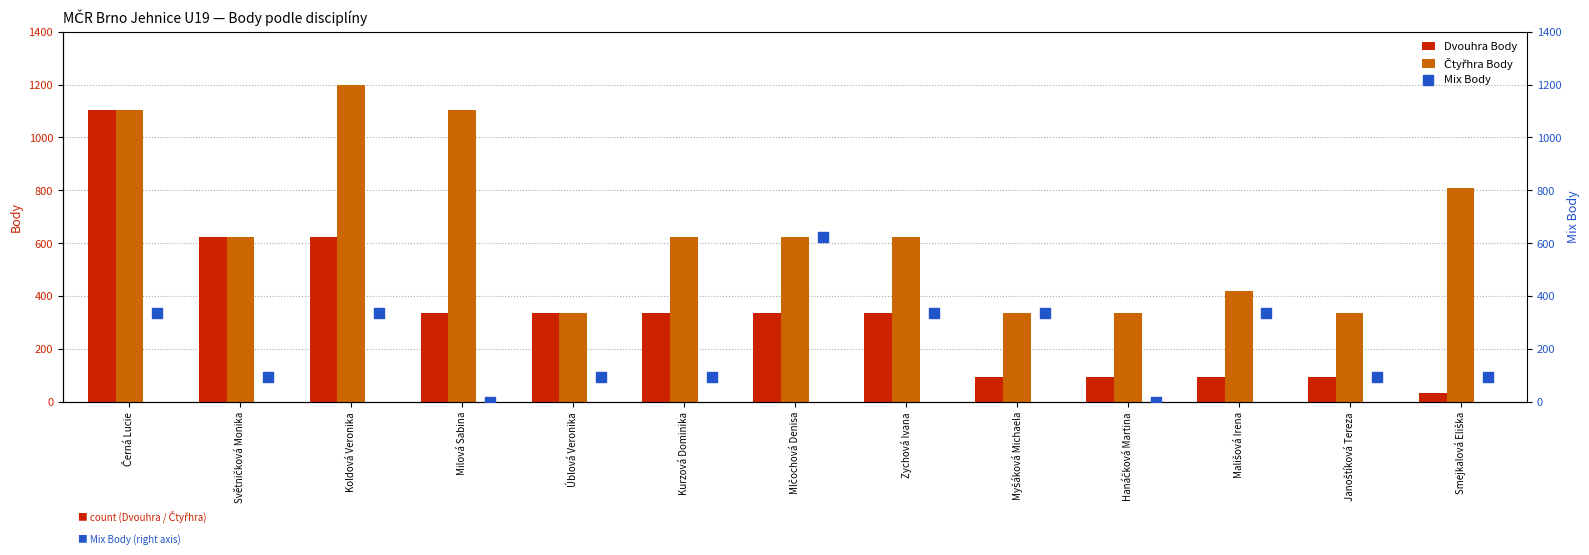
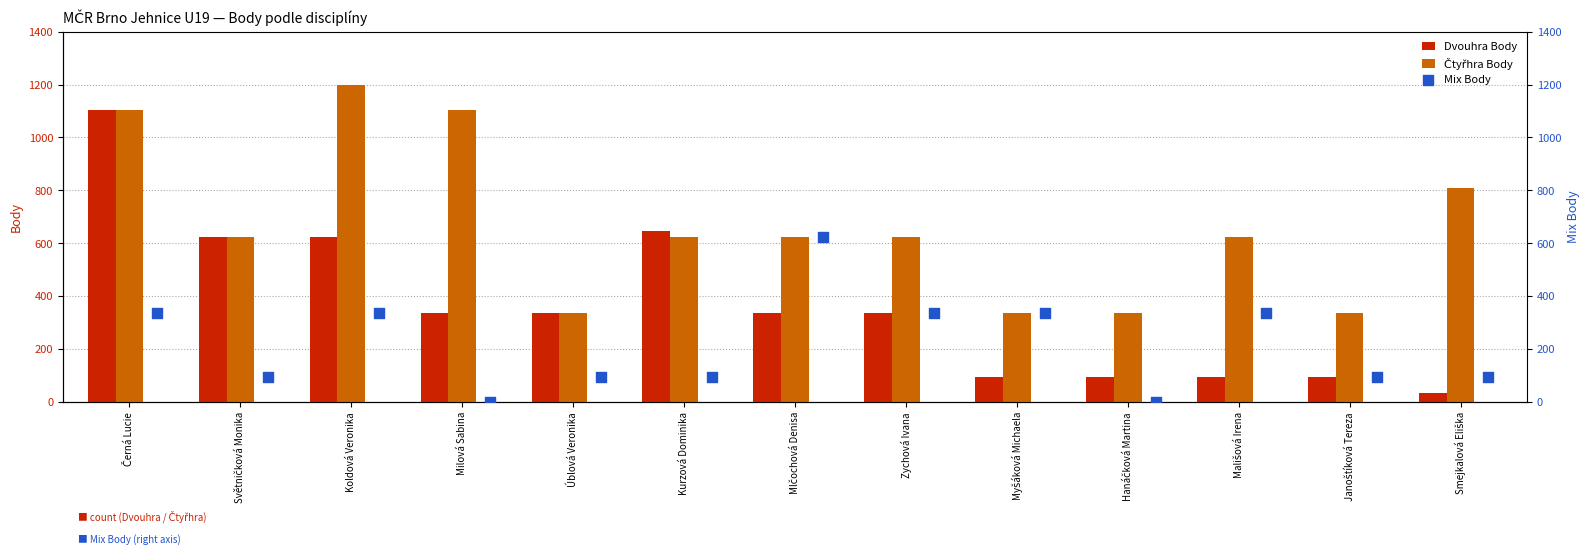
  {
    "Dvouhra Body": {
      "Černá Lucie": 1100,
      "Světničková Monika": 620,
      "Koldová Veronika": 620,
      "Milová Sabina": 340,
      "Úblová Veronika": 340,
-     "Kurzová Dominika": 340,
+     "Kurzová Dominika": 650,
      "Mlčochová Denisa": 340,
      "Zychová Ivana": 340,
      "Myšáková Michaela": 100,
      "Hanáčková Martina": 100,
      "Mališová Irena": 100,
      "Janoštíková Tereza": 100,
      "Smejkalová Eliška": 30
    },
    "Čtyřhra Body": {
      "Černá Lucie": 1100,
      "Světničková Monika": 620,
      "Koldová Veronika": 1200,
      "Milová Sabina": 1100,
      "Úblová Veronika": 340,
      "Kurzová Dominika": 620,
      "Mlčochová Denisa": 620,
      "Zychová Ivana": 620,
      "Myšáková Michaela": 340,
      "Hanáčková Martina": 340,
-     "Mališová Irena": 420,
+     "Mališová Irena": 620,
      "Janoštíková Tereza": 340,
      "Smejkalová Eliška": 810
    }
  }
